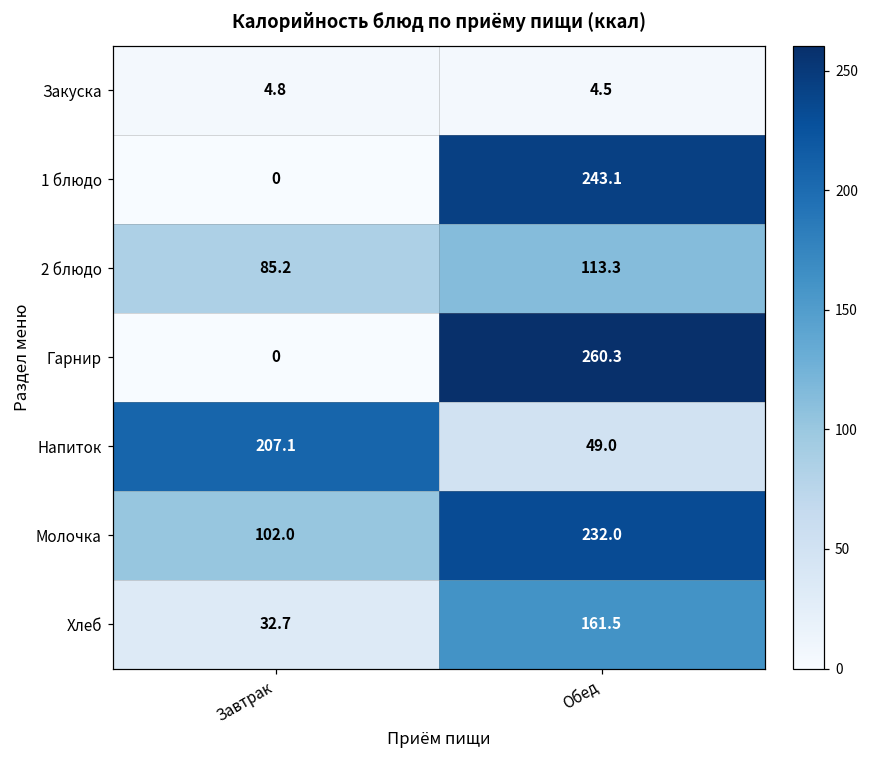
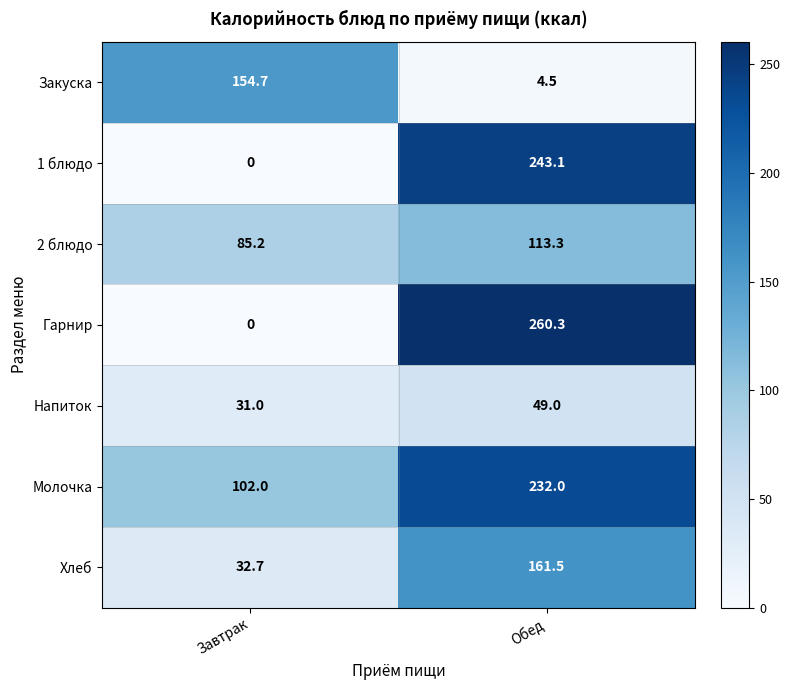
  {
    "Закуска": {
-     "Завтрак": 4.8,
+     "Завтрак": 154.7,
      "Обед": 4.5
    },
    "1 блюдо": {
      "Завтрак": 0,
      "Обед": 243.1
    },
    "2 блюдо": {
      "Завтрак": 85.2,
      "Обед": 113.3
    },
    "Гарнир": {
      "Завтрак": 0,
      "Обед": 260.3
    },
    "Напиток": {
-     "Завтрак": 207.1,
+     "Завтрак": 31.0,
      "Обед": 49.0
    },
    "Молочка": {
      "Завтрак": 102.0,
      "Обед": 232.0
    },
    "Хлеб": {
      "Завтрак": 32.7,
      "Обед": 161.5
    }
  }
